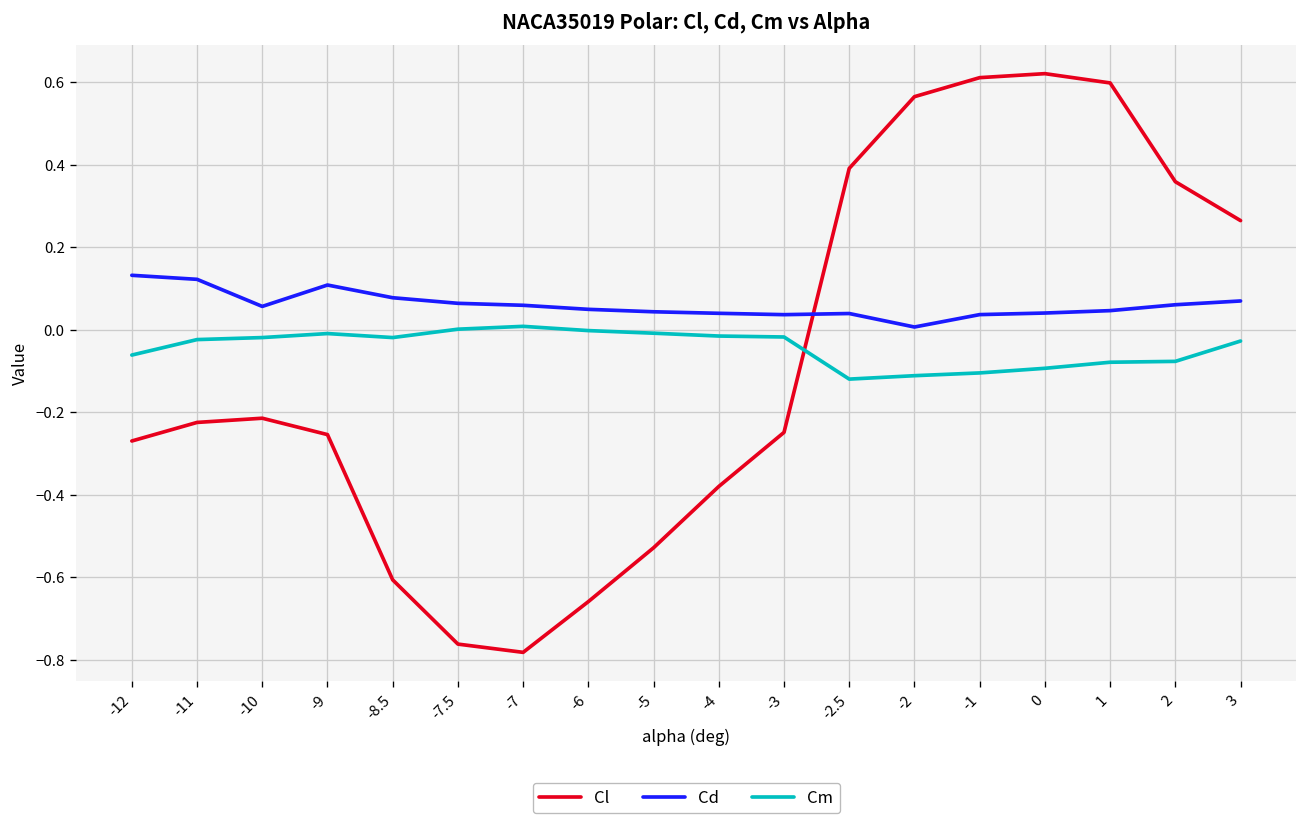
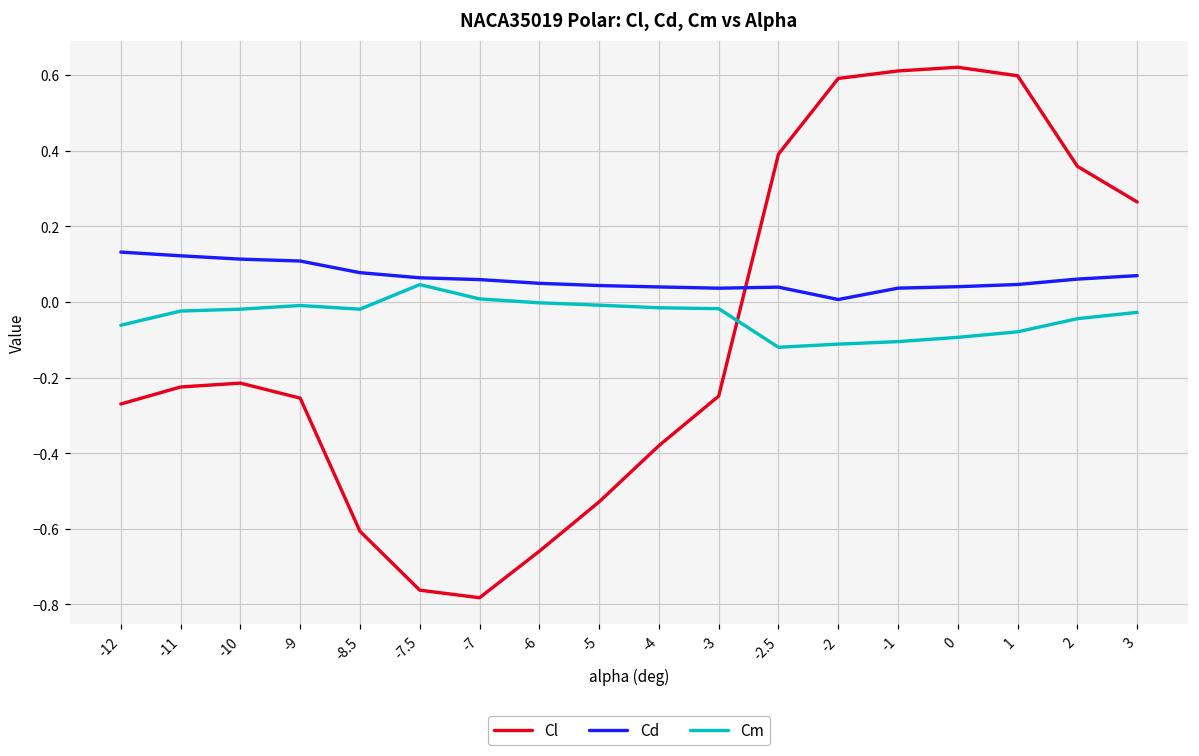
  {
    "Cl": {
      "-12": -0.27,
      "-11": -0.22,
      "-10": -0.21,
      "-9": -0.25,
      "-8.5": -0.61,
      "-7.5": -0.76,
      "-7": -0.78,
      "-6": -0.66,
      "-5": -0.53,
      "-4": -0.38,
      "-3": -0.25,
      "-2.5": 0.39,
-     "-2": 0.56,
+     "-2": 0.59,
      "-1": 0.61,
      "0": 0.62,
      "1": 0.60,
      "2": 0.36,
      "3": 0.26
    },
    "Cd": {
      "-12": 0.13,
      "-11": 0.12,
-     "-10": 0.06,
+     "-10": 0.11,
      "-9": 0.11,
      "-8.5": 0.08,
      "-7.5": 0.06,
      "-7": 0.06,
      "-6": 0.05,
      "-5": 0.04,
      "-4": 0.04,
      "-3": 0.04,
      "-2.5": 0.04,
      "-2": 0.01,
      "-1": 0.04,
      "0": 0.04,
      "1": 0.05,
      "2": 0.06,
      "3": 0.07
    },
    "Cm": {
      "-12": -0.06,
      "-11": -0.02,
      "-10": -0.02,
      "-9": -0.01,
      "-8.5": -0.02,
-     "-7.5": 0.00,
+     "-7.5": 0.05,
      "-7": 0.01,
      "-6": 0.00,
      "-5": -0.01,
      "-4": -0.02,
      "-3": -0.02,
      "-2.5": -0.12,
      "-2": -0.11,
      "-1": -0.10,
      "0": -0.09,
      "1": -0.08,
-     "2": -0.08,
+     "2": -0.04,
      "3": -0.03
    }
  }
